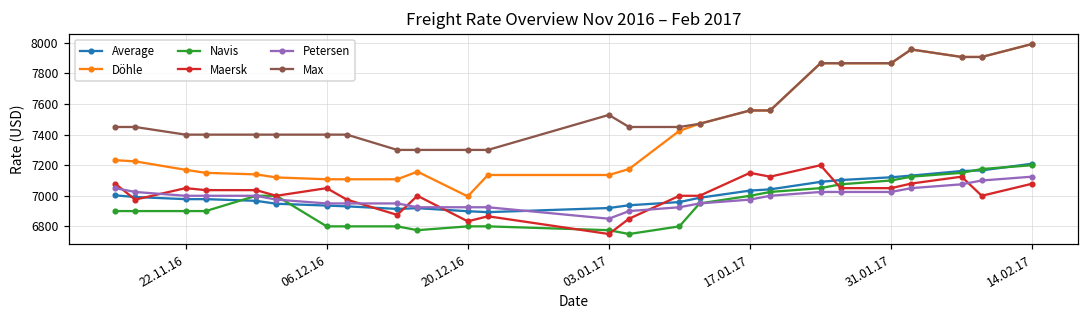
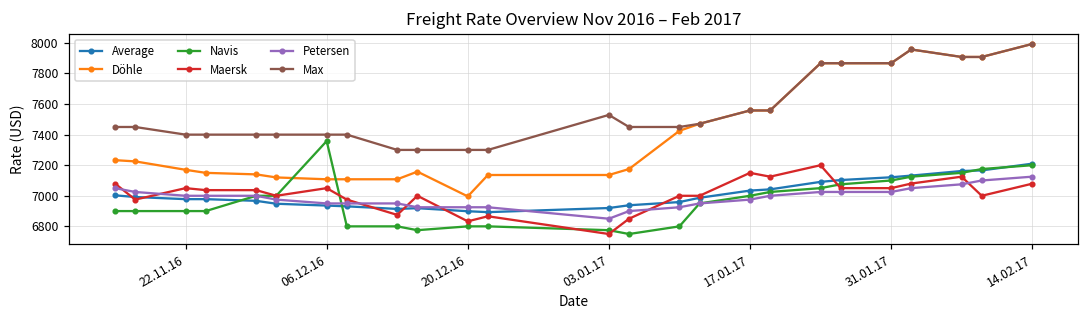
  {
    "Average": {
      "22.11.16": 6980,
      "20.12.16": 6900,
      "03.01.17": 6920,
      "17.01.17": 7030,
      "31.01.17": 7120
    },
    "Döhle": {
      "22.11.16": 7170,
      "06.12.16": 7110,
      "20.12.16": 7000,
      "03.01.17": 7140
    },
    "Navis": {
      "22.11.16": 6900,
-     "06.12.16": 6800,
+     "06.12.16": 7360,
      "20.12.16": 6800,
      "03.01.17": 6780,
      "17.01.17": 7000,
      "31.01.17": 7100
    },
    "Maersk": {
      "22.11.16": 7050,
      "06.12.16": 7050,
      "20.12.16": 6830,
      "03.01.17": 6750,
      "17.01.17": 7150,
      "31.01.17": 7050,
      "14.02.17": 7080
    },
    "Petersen": {
      "22.11.16": 7000,
      "20.12.16": 6930,
      "03.01.17": 6850,
      "17.01.17": 6980,
      "31.01.17": 7030,
      "14.02.17": 7130
    },
    "Max": {
      "22.11.16": 7400,
      "06.12.16": 7400,
      "20.12.16": 7300,
      "03.01.17": 7530
    }
  }
